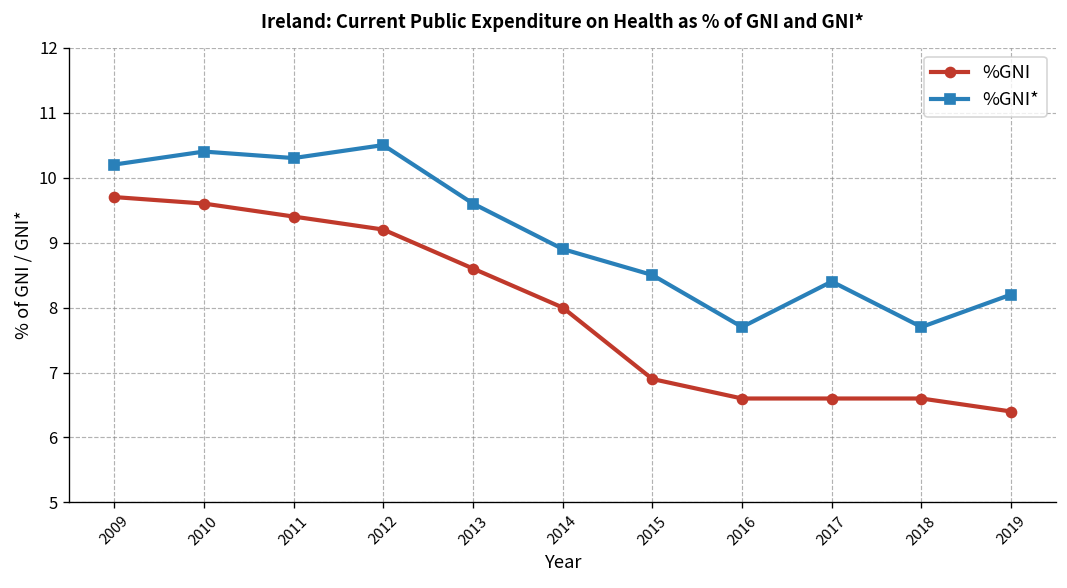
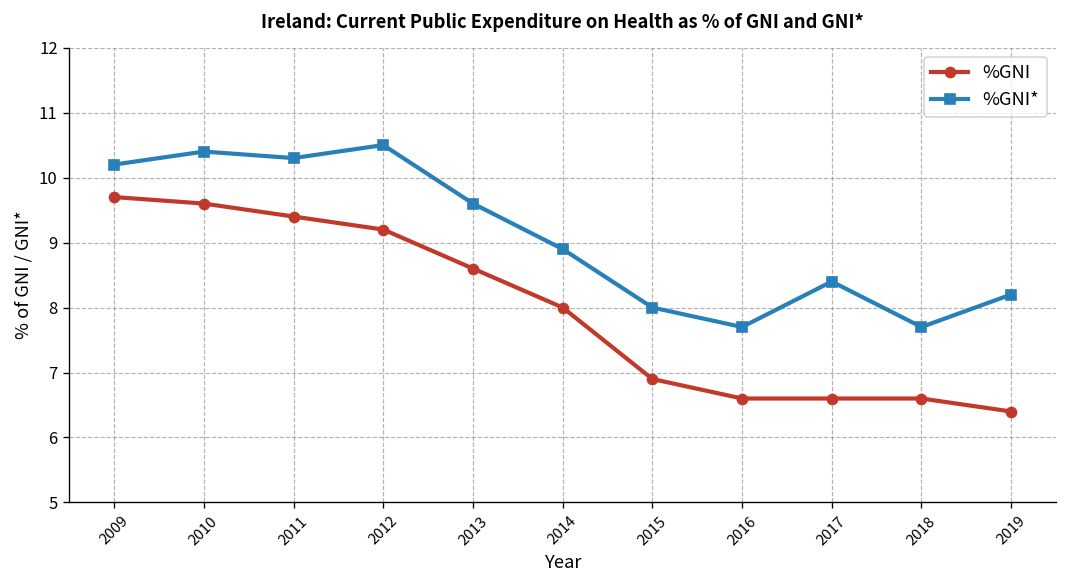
  {
    "%GNI": {
      "2009": 9.7,
      "2010": 9.6,
      "2011": 9.4,
      "2012": 9.2,
      "2013": 8.6,
      "2014": 8.0,
      "2015": 6.9,
      "2016": 6.6,
      "2017": 6.6,
      "2018": 6.6,
      "2019": 6.4
    },
    "%GNI*": {
      "2009": 10.2,
      "2010": 10.4,
      "2011": 10.3,
      "2012": 10.5,
      "2013": 9.6,
      "2014": 8.9,
-     "2015": 8.5,
+     "2015": 8.0,
      "2016": 7.7,
      "2017": 8.4,
      "2018": 7.7,
      "2019": 8.2
    }
  }
